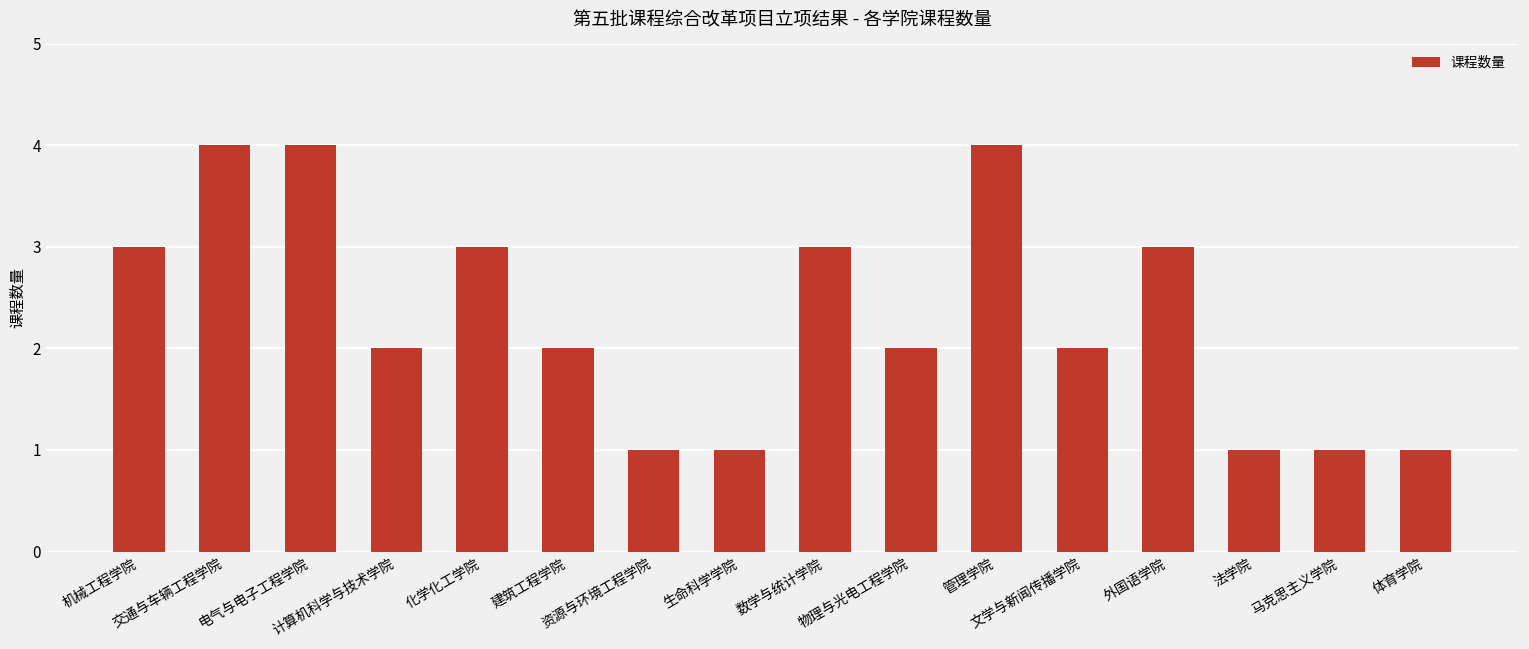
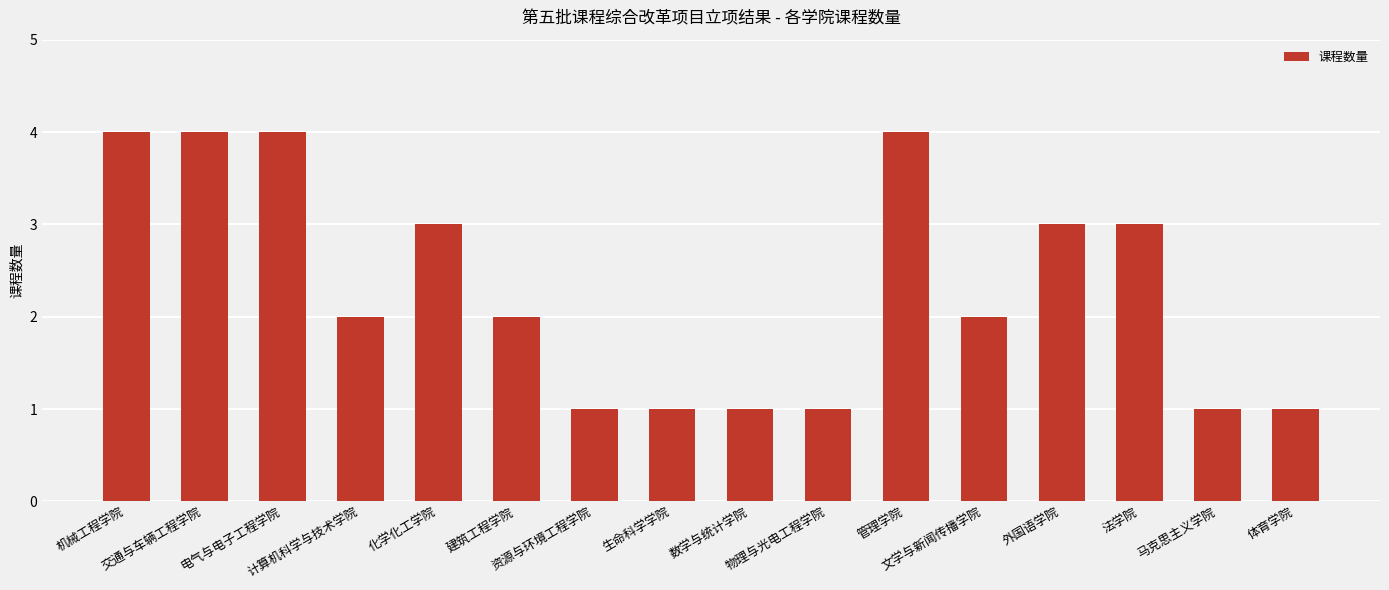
  {
-   "机械工程学院": 3,
+   "机械工程学院": 4,
    "交通与车辆工程学院": 4,
    "电气与电子工程学院": 4,
    "计算机科学与技术学院": 2,
    "化学化工学院": 3,
    "建筑工程学院": 2,
    "资源与环境工程学院": 1,
    "生命科学学院": 1,
-   "数学与统计学院": 3,
-   "物理与光电工程学院": 2,
+   "数学与统计学院": 1,
+   "物理与光电工程学院": 1,
    "管理学院": 4,
    "文学与新闻传播学院": 2,
    "外国语学院": 3,
-   "法学院": 1,
+   "法学院": 3,
    "马克思主义学院": 1,
    "体育学院": 1
  }
